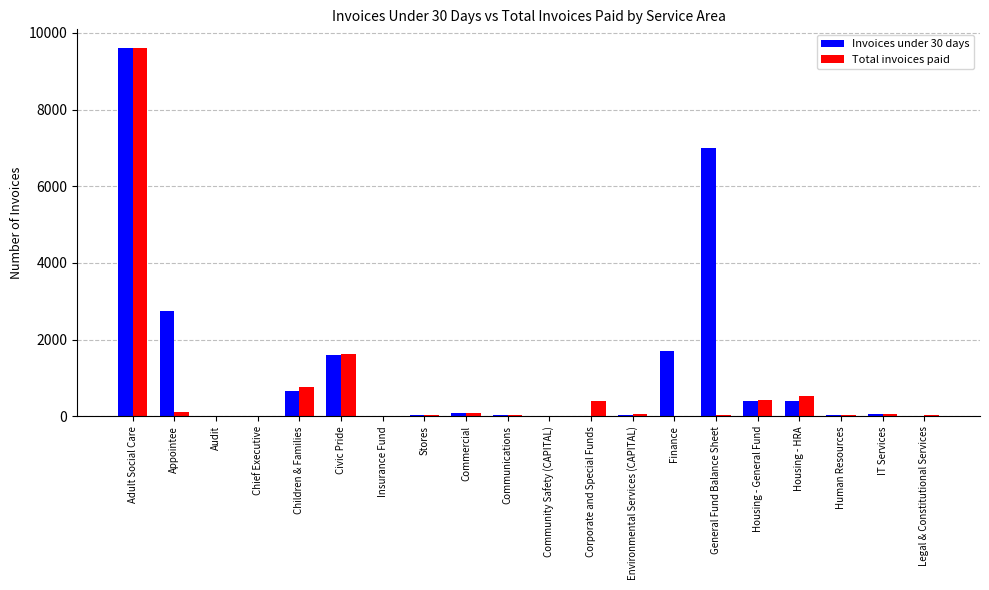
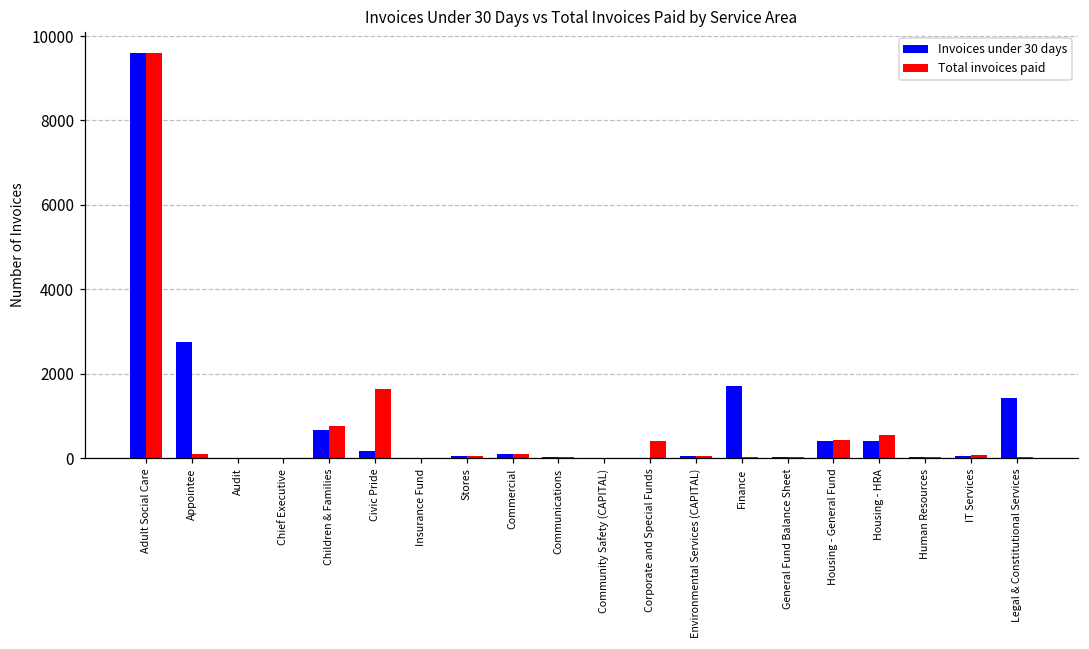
  {
    "Invoices under 30 days": {
      "Adult Social Care": 9600,
      "Appointee": 2800,
      "Children & Families": 700,
-     "Civic Pride": 1600,
+     "Civic Pride": 200,
      "Commercial": 100,
      "Finance": 1700,
-     "General Fund Balance Sheet": 7000,
+     "General Fund Balance Sheet": 0,
      "Housing - General Fund": 400,
      "Housing - HRA": 400,
-     "Legal & Constitutional Services": 0
+     "Legal & Constitutional Services": 1400
    },
    "Total invoices paid": {
      "Adult Social Care": 9600,
      "Appointee": 100,
      "Children & Families": 800,
      "Civic Pride": 1600,
      "Commercial": 100,
      "Corporate and Special Funds": 400,
      "Housing - General Fund": 400,
      "Housing - HRA": 500
    }
  }
